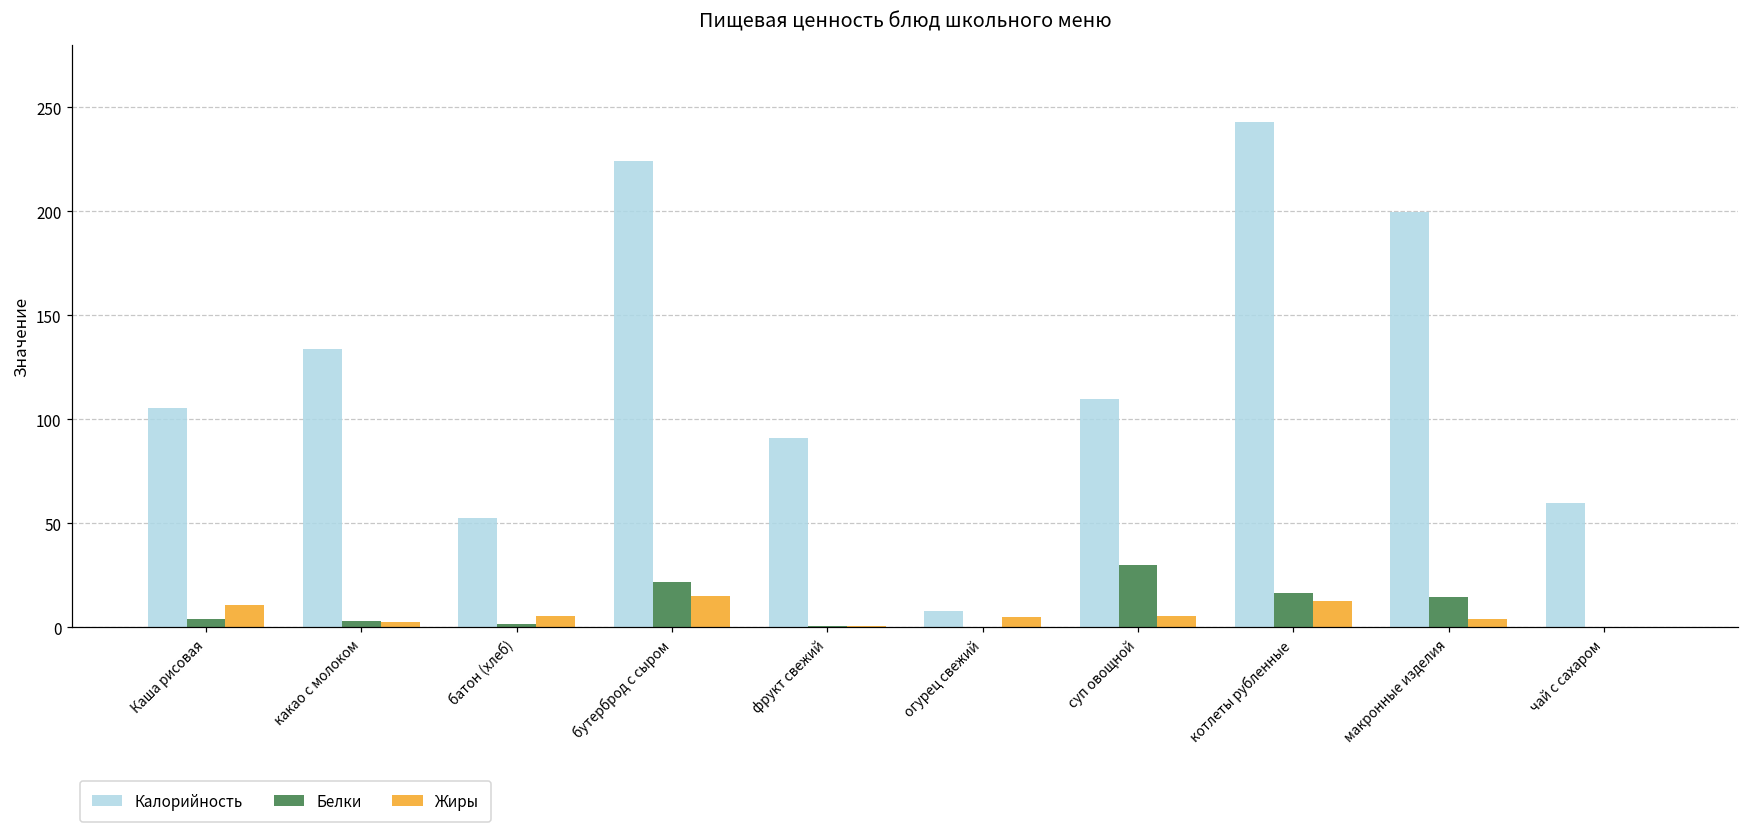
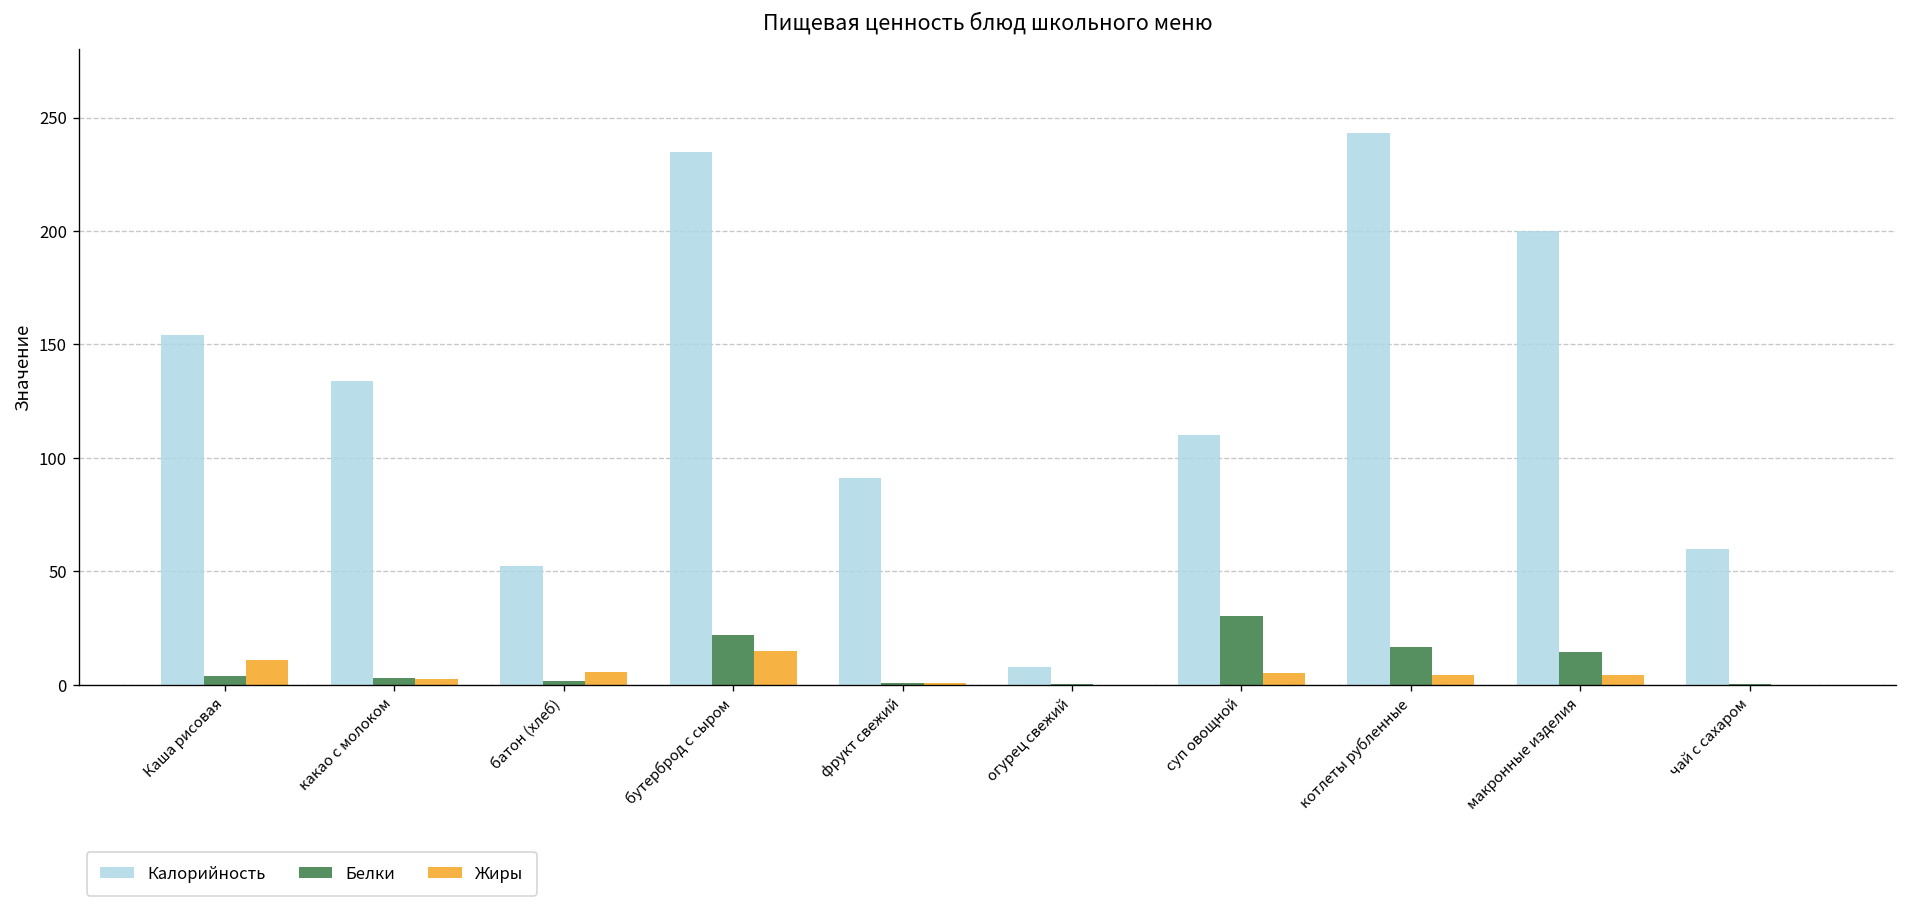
  {
    "Калорийность": {
-     "Каша рисовая": 106,
+     "Каша рисовая": 154,
      "какао с молоком": 134,
      "батон (хлеб)": 52,
-     "бутерброд с сыром": 224,
+     "бутерброд с сыром": 235,
      "фрукт свежий": 91,
      "огурец свежий": 8,
      "суп овощной": 110,
      "котлеты рубленные": 243,
      "макронные изделия": 200,
      "чай с сахаром": 60
    },
    "Белки": {
      "Каша рисовая": 4,
      "какао с молоком": 3,
      "батон (хлеб)": 2,
      "бутерброд с сыром": 22,
      "суп овощной": 30,
      "котлеты рубленные": 17,
      "макронные изделия": 14
    },
    "Жиры": {
      "Каша рисовая": 11,
      "какао с молоком": 3,
      "батон (хлеб)": 6,
      "бутерброд с сыром": 15,
-     "огурец свежий": 5,
+     "огурец свежий": 0,
      "суп овощной": 5,
-     "котлеты рубленные": 13,
+     "котлеты рубленные": 4,
      "макронные изделия": 4
    }
  }
